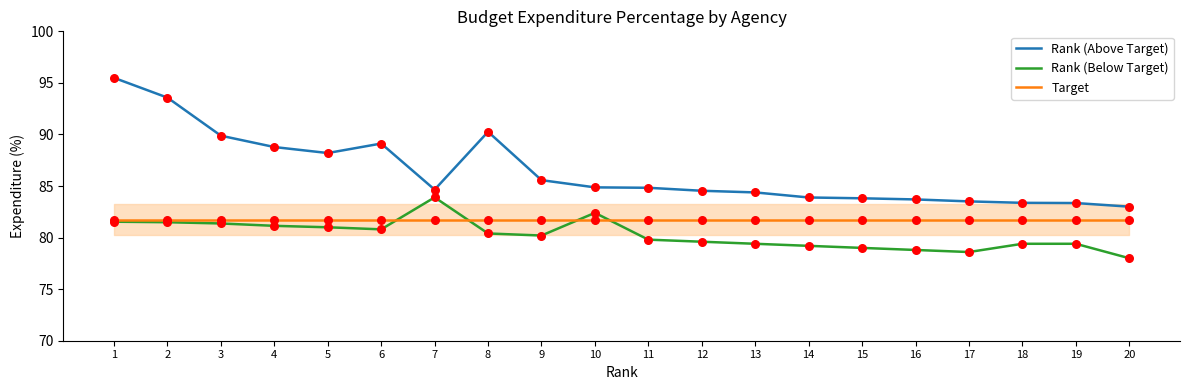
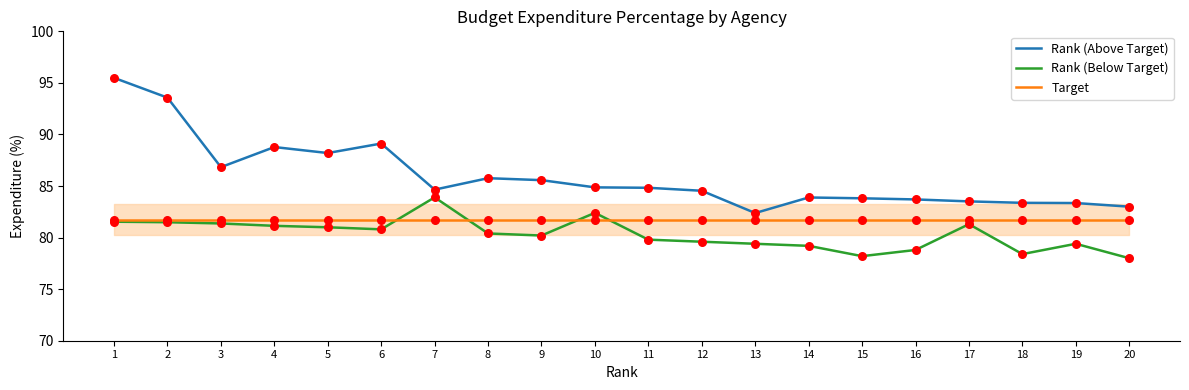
  {
    "Rank (Above Target)": {
      "1": 95.5,
      "2": 93.6,
-     "3": 89.9,
+     "3": 86.8,
      "4": 88.8,
      "5": 88.2,
      "6": 89.1,
      "7": 84.7,
-     "8": 90.3,
+     "8": 85.8,
      "9": 85.6,
      "10": 84.9,
      "11": 84.8,
      "12": 84.5,
-     "13": 84.4,
+     "13": 82.4,
      "14": 83.9,
      "15": 83.8,
      "16": 83.7,
      "17": 83.5
    },
    "Rank (Below Target)": {
      "2": 81.5,
      "3": 81.4,
      "4": 81.1,
      "5": 81.0,
      "6": 80.8,
      "7": 83.9,
      "8": 80.4,
      "9": 80.2,
      "10": 82.4,
      "11": 79.8,
      "12": 79.6,
      "13": 79.4,
      "14": 79.2,
-     "15": 79.0,
+     "15": 78.2,
      "16": 78.8,
-     "17": 78.6,
-     "18": 79.4,
+     "17": 81.3,
+     "18": 78.4,
      "19": 79.4,
      "20": 78.0
    },
    "Target": {
      "2": 81.7,
      "3": 81.7,
      "4": 81.7,
      "5": 81.7,
      "6": 81.7,
      "7": 81.7,
      "8": 81.7,
      "9": 81.7,
      "10": 81.7,
      "11": 81.7,
      "12": 81.7,
      "13": 81.7,
      "14": 81.7,
      "15": 81.7,
      "16": 81.7,
      "17": 81.7,
      "18": 81.7,
      "19": 81.7,
      "20": 81.7
    }
  }
